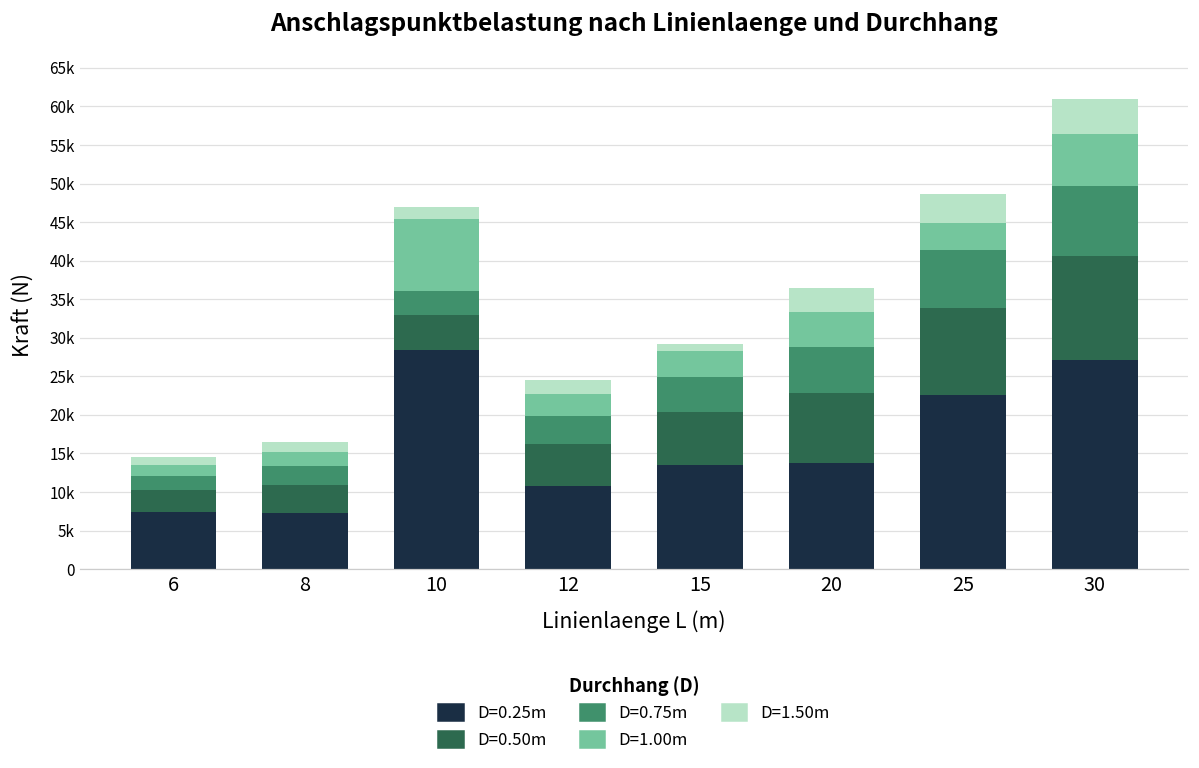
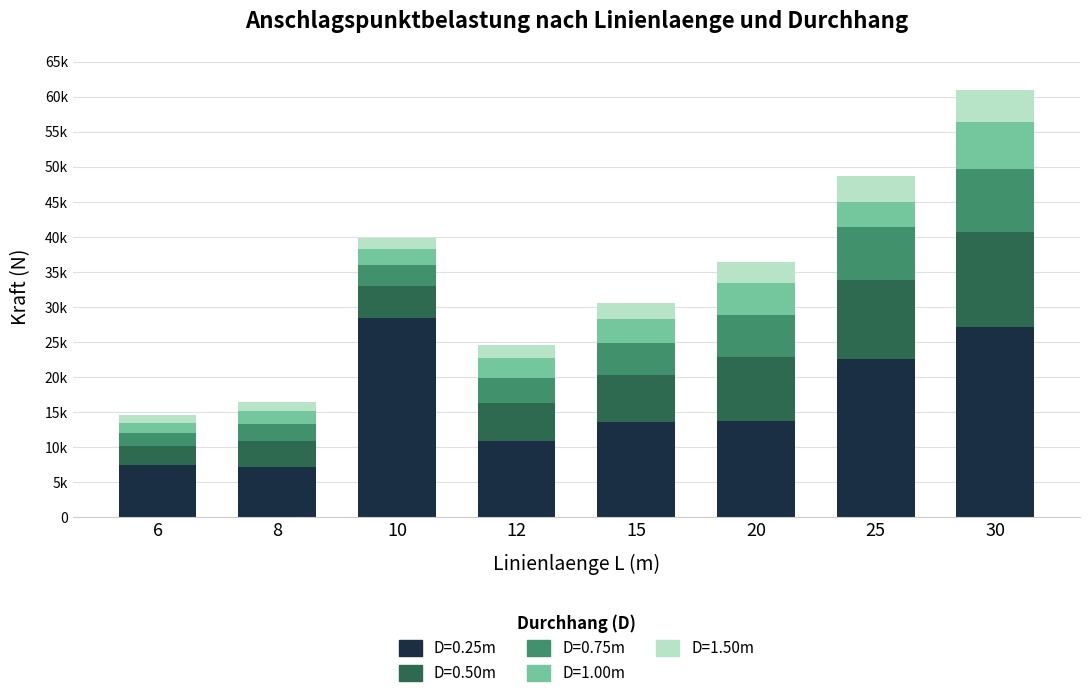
  {
    "D=0.25m": {
      "6": 7000,
      "8": 7000,
      "10": 28000,
      "12": 11000,
      "15": 14000,
      "20": 14000,
      "25": 23000,
      "30": 27000
    },
    "D=1.00m": {
      "6": 1000,
      "8": 2000,
-     "10": 9000,
+     "10": 2000,
      "12": 3000,
      "15": 3000,
      "20": 5000,
      "25": 4000,
      "30": 7000
    },
    "D=1.50m": {
      "6": 1000,
      "8": 1000,
      "10": 2000,
      "12": 2000,
-     "15": 1000,
+     "15": 2000,
      "20": 3000,
      "25": 4000,
      "30": 5000
    }
  }
